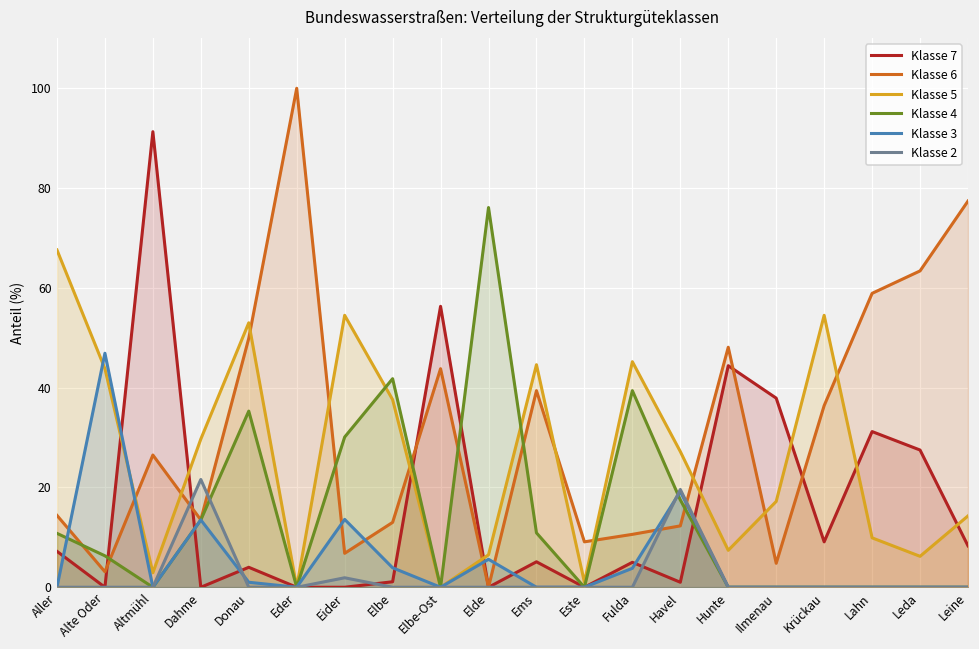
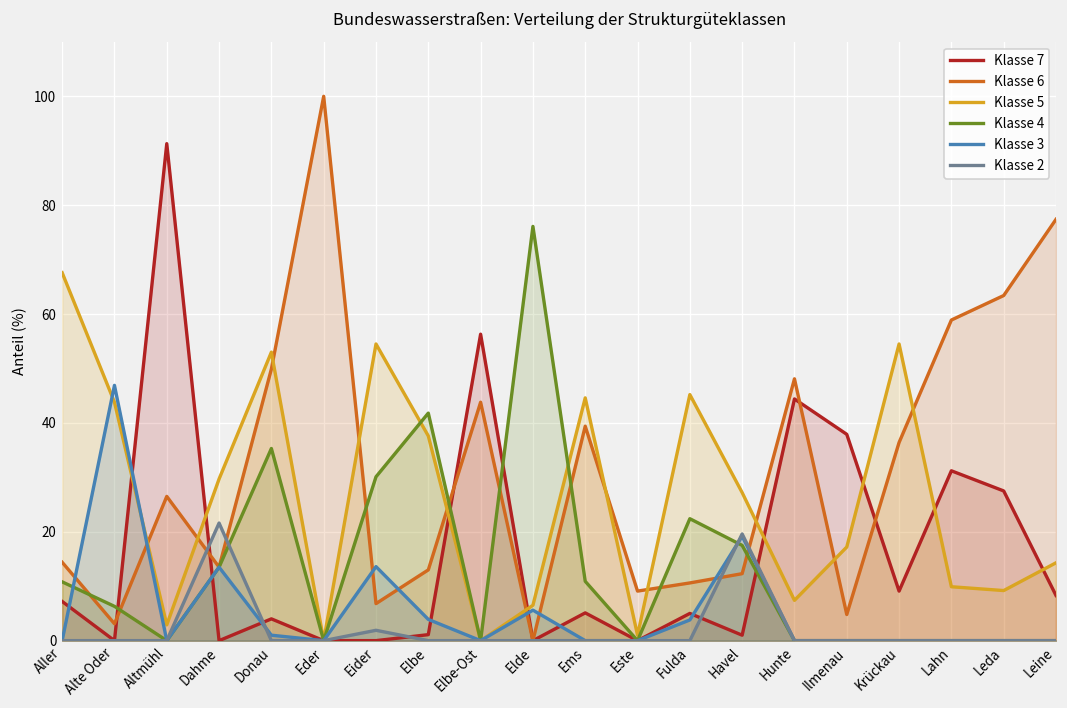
  {
    "Klasse 7": {
      "Aller": 7,
      "Altmühl": 91,
      "Dahme": 0,
      "Donau": 4,
      "Eider": 0,
      "Elbe": 1,
      "Elbe-Ost": 56,
      "Ems": 5,
      "Fulda": 5,
      "Havel": 1,
      "Hunte": 44,
      "Ilmenau": 38,
      "Krückau": 9,
      "Lahn": 31,
      "Leda": 28,
      "Leine": 8
    },
    "Klasse 6": {
      "Aller": 14,
      "Alte Oder": 3,
      "Altmühl": 27,
      "Donau": 50,
      "Eder": 100,
      "Eider": 7,
      "Elbe": 13,
      "Elbe-Ost": 44,
      "Ems": 39,
      "Este": 9,
      "Fulda": 11,
      "Havel": 12,
      "Hunte": 48,
      "Ilmenau": 5,
      "Krückau": 36,
      "Lahn": 59,
      "Leda": 63,
      "Leine": 77
    },
    "Klasse 5": {
      "Aller": 68,
      "Alte Oder": 44,
      "Altmühl": 3,
      "Dahme": 30,
      "Donau": 53,
      "Eider": 55,
      "Elbe": 38,
      "Elde": 7,
      "Ems": 45,
      "Este": 1,
      "Fulda": 45,
      "Havel": 27,
      "Hunte": 7,
      "Ilmenau": 17,
      "Krückau": 55,
      "Lahn": 10,
-     "Leda": 6,
+     "Leda": 9,
      "Leine": 14
    },
    "Klasse 4": {
      "Aller": 11,
      "Alte Oder": 6,
      "Donau": 35,
      "Eider": 30,
      "Elbe": 42,
      "Elde": 76,
      "Ems": 11,
-     "Fulda": 39,
+     "Fulda": 22,
      "Havel": 18
    }
  }
